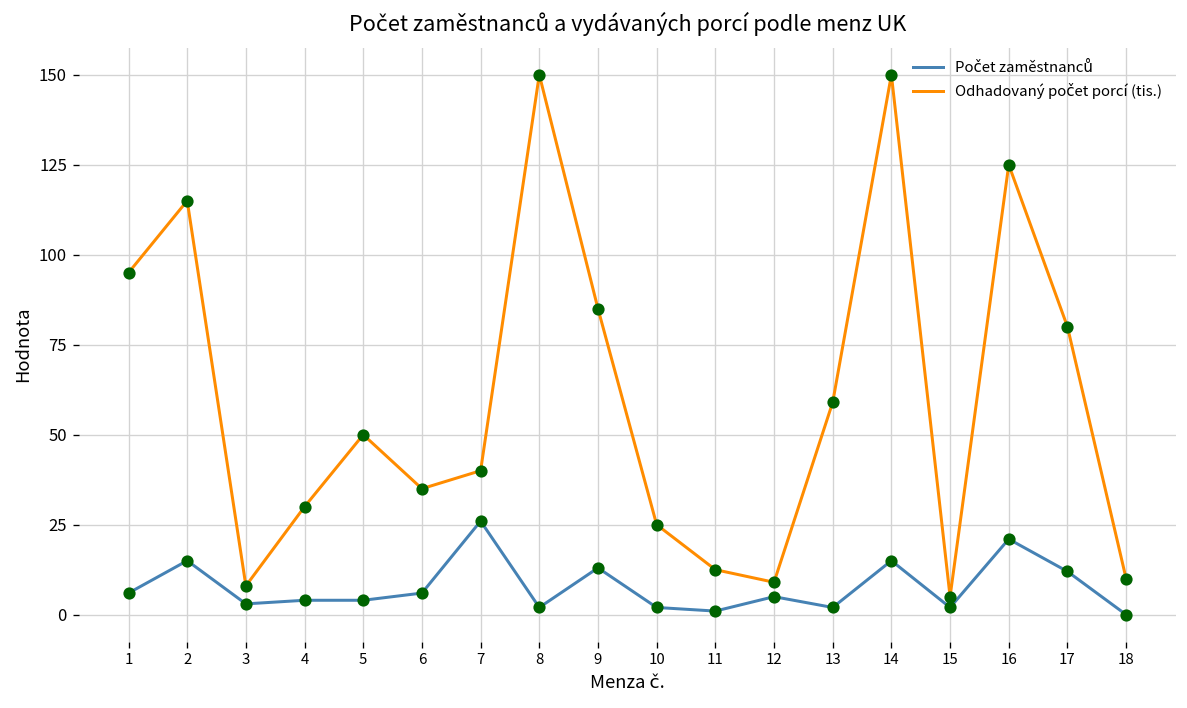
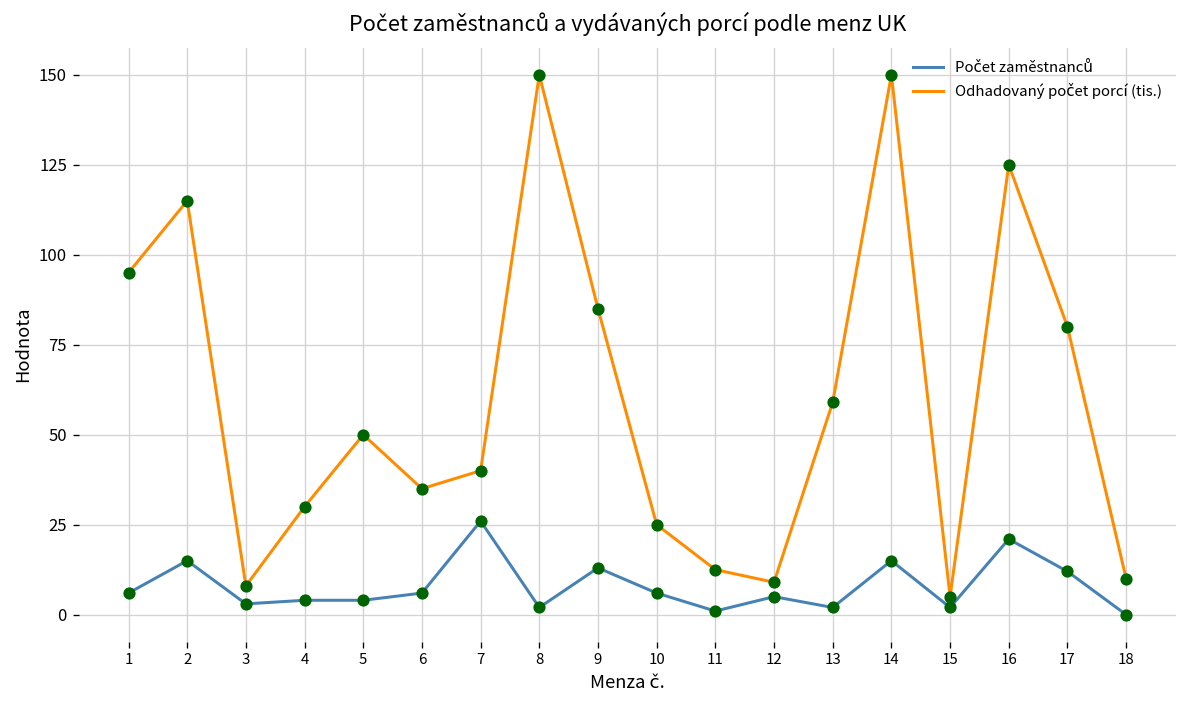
  {
    "Počet zaměstnanců": {
      "1": 6,
      "2": 15,
      "3": 3,
      "4": 4,
      "5": 4,
      "6": 6,
      "7": 26,
      "8": 2,
      "9": 13,
-     "10": 2,
+     "10": 6,
      "11": 1,
      "12": 5,
      "13": 2,
      "14": 15,
      "15": 2,
      "16": 21,
      "17": 12,
      "18": 0
    },
    "Odhadovaný počet porcí (tis.)": {
      "1": 95,
      "2": 115,
      "3": 8,
      "4": 30,
      "5": 50,
      "6": 35,
      "7": 40,
      "8": 150,
      "9": 85,
      "10": 25,
      "11": 13,
      "12": 9,
      "13": 59,
      "14": 150,
      "15": 5,
      "16": 125,
      "17": 80,
      "18": 10
    }
  }
